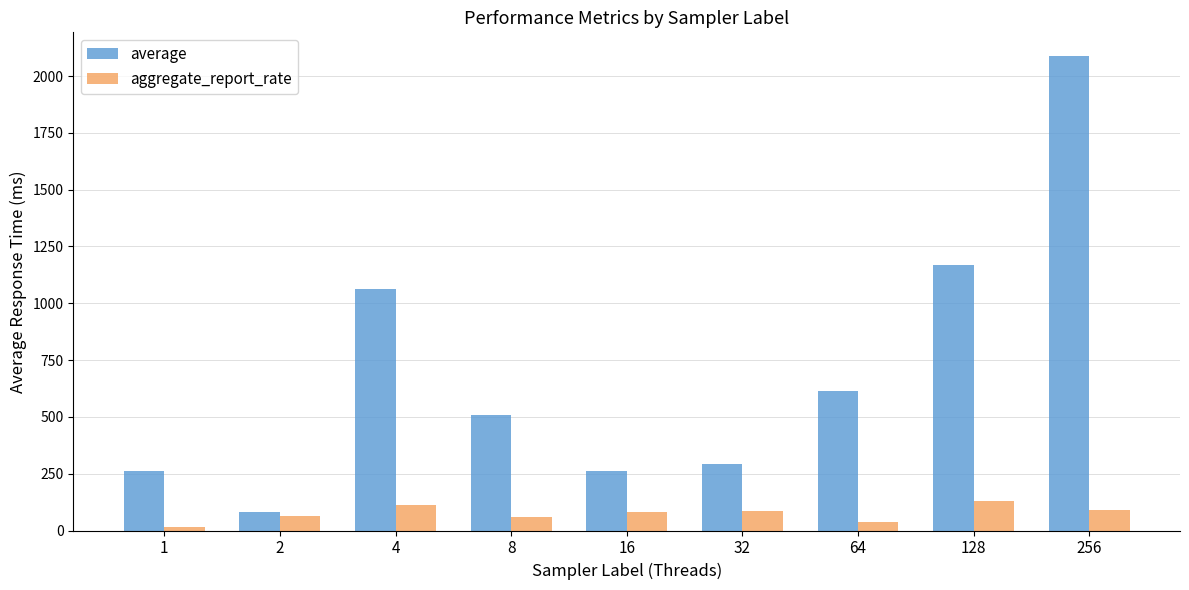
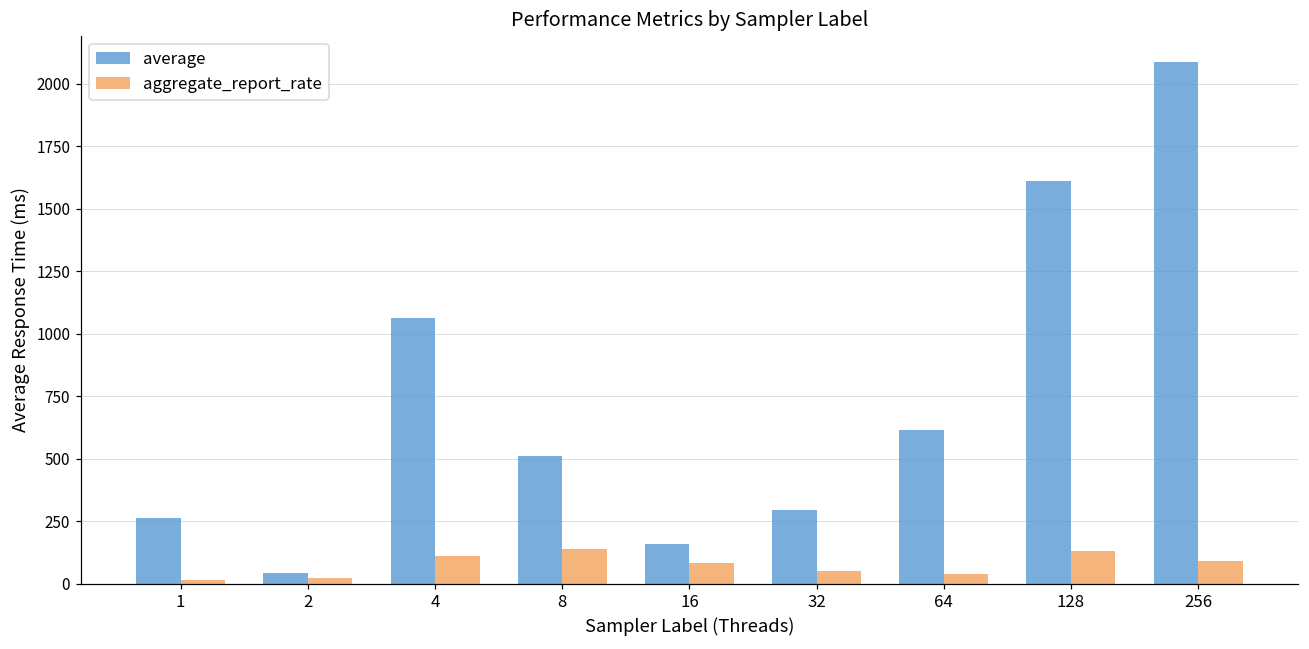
  {
    "average": {
      "1": 260,
-     "2": 80,
+     "2": 40,
      "4": 1060,
      "8": 510,
-     "16": 260,
+     "16": 160,
      "32": 290,
      "64": 620,
-     "128": 1170,
+     "128": 1610,
      "256": 2090
    },
    "aggregate_report_rate": {
      "1": 10,
-     "2": 60,
+     "2": 20,
      "4": 110,
-     "8": 60,
+     "8": 140,
      "16": 80,
-     "32": 90,
+     "32": 50,
      "64": 40,
      "128": 130,
      "256": 90
    }
  }
